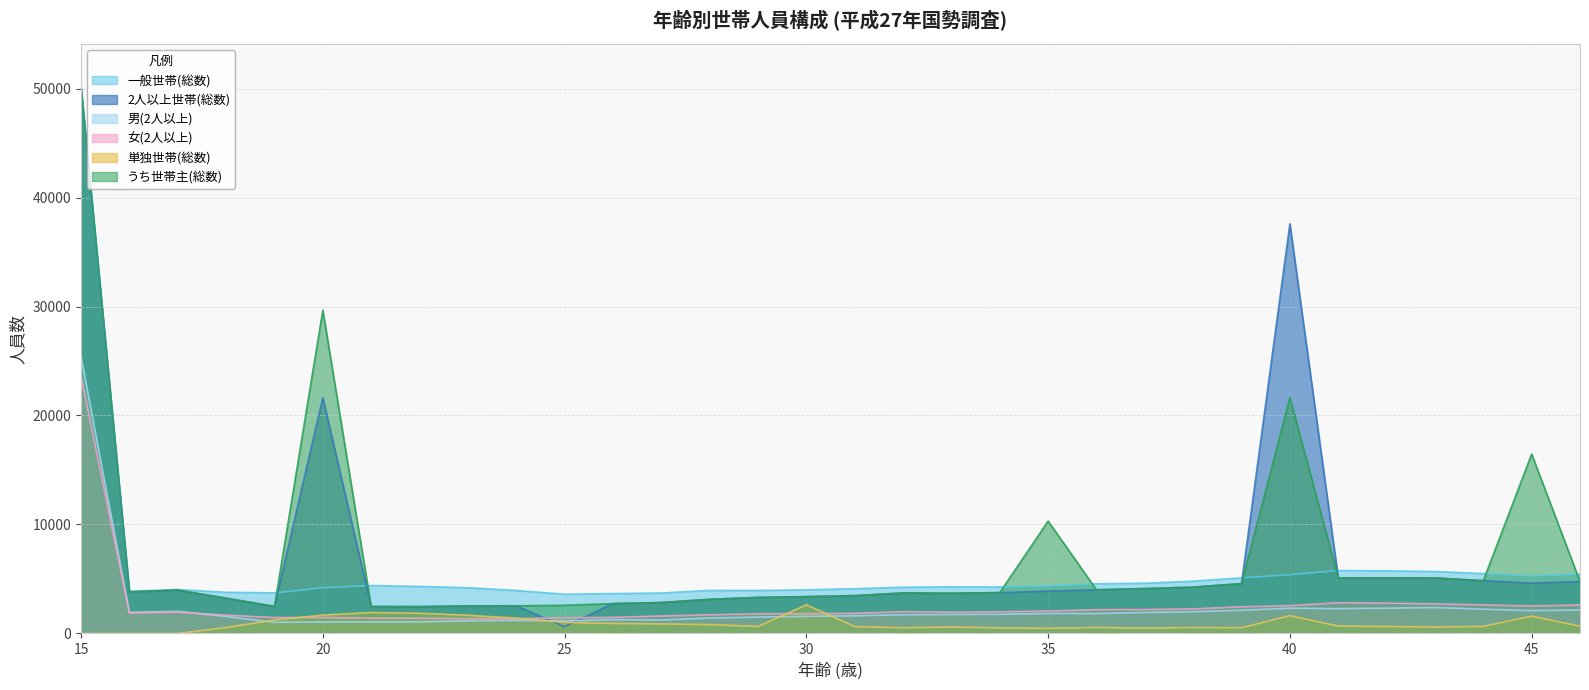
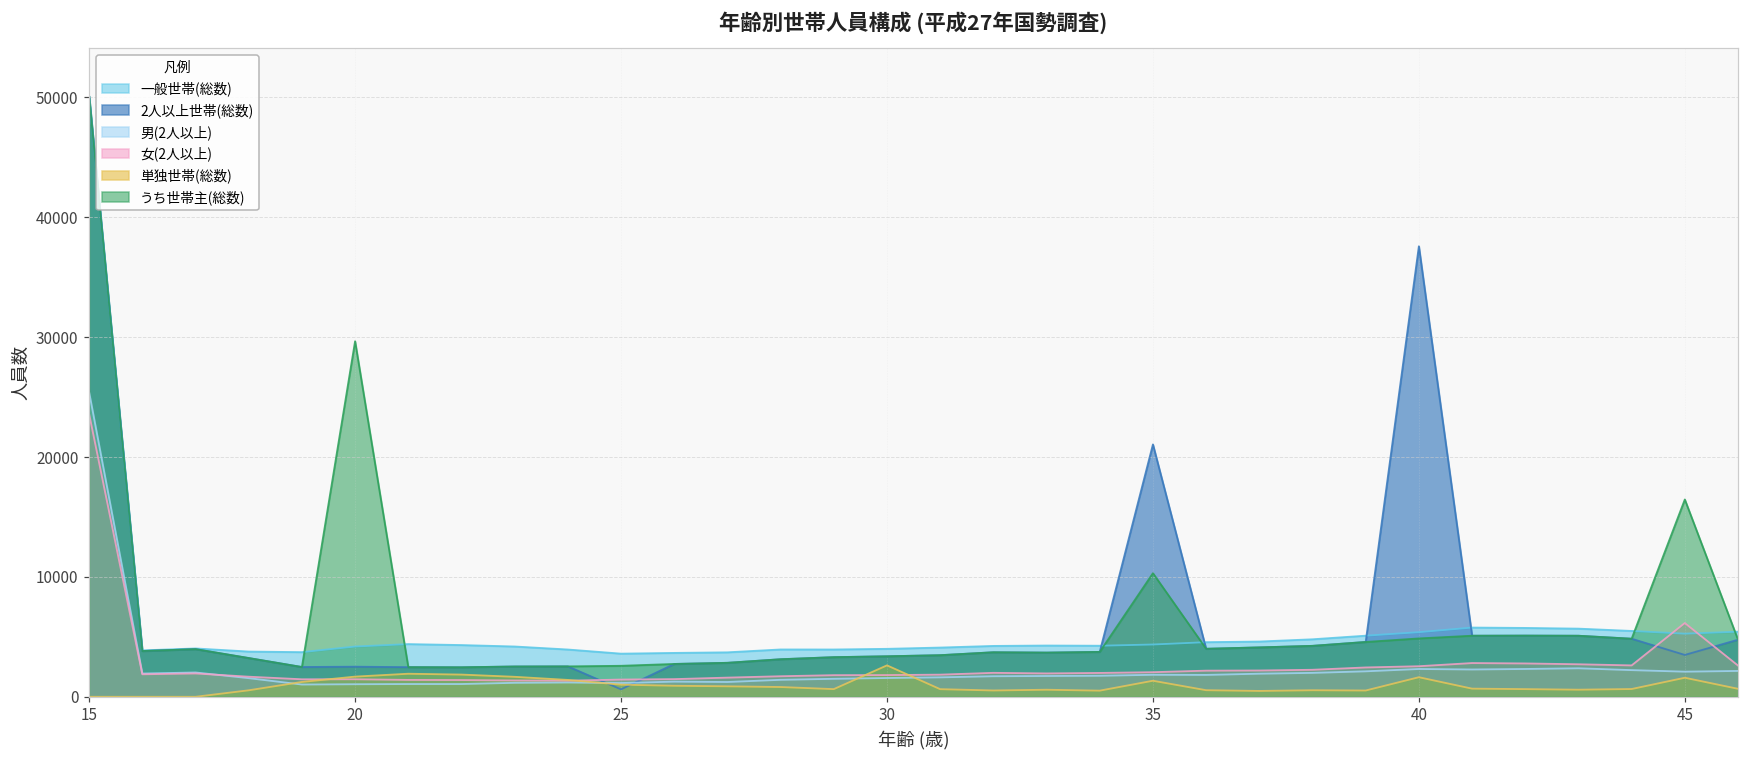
  {
    "2人以上世帯(総数)": {
-     "20": 21600,
+     "20": 2500,
      "25": 600,
-     "35": 3900,
+     "35": 21100,
      "40": 37600,
-     "45": 4600
+     "45": 3500
    },
    "女(2人以上)": {
      "15": 23600,
      "25": 1400,
      "30": 1800,
-     "45": 2500
+     "45": 6200
    },
    "単独世帯(総数)": {
      "15": 0,
      "30": 2600,
-     "35": 500,
+     "35": 1300,
      "40": 1600,
      "45": 1600
    },
    "うち世帯主(総数)": {
      "20": 29700,
      "25": 2600,
      "35": 10300,
-     "40": 21700,
+     "40": 4900,
      "45": 16500
    }
  }
